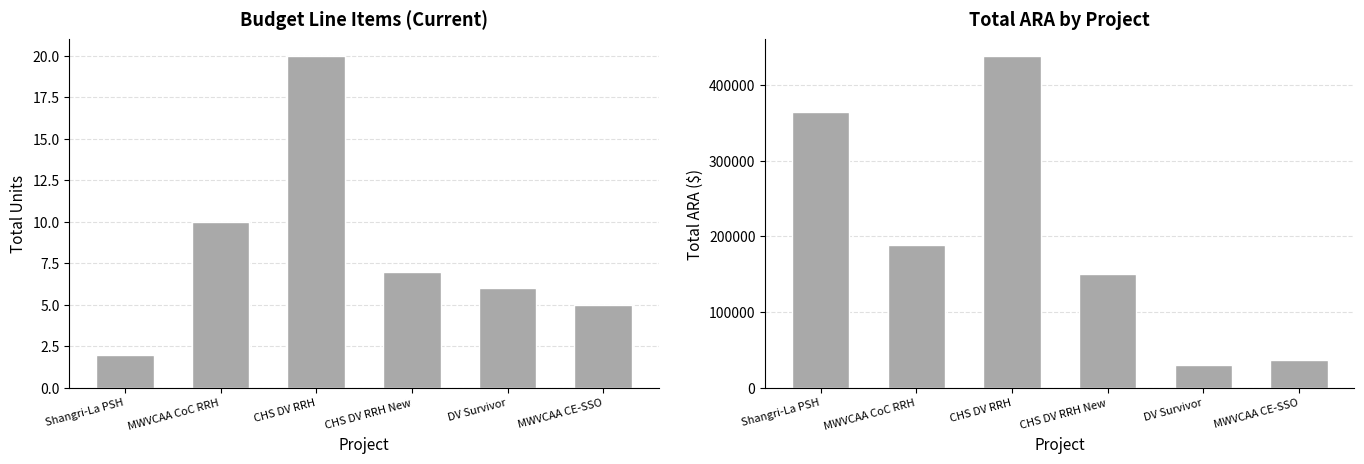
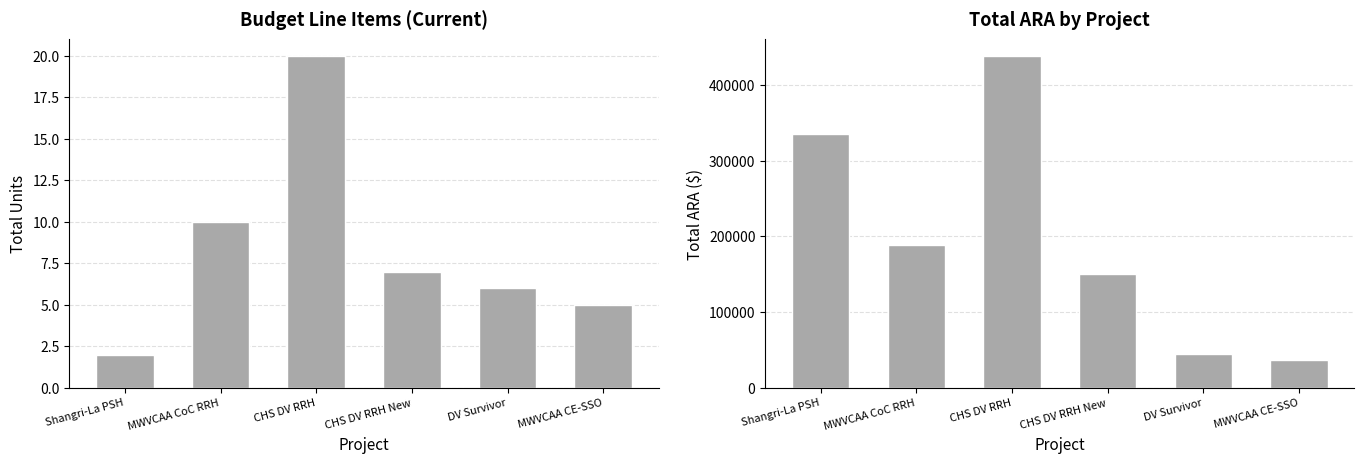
  {
    "Budget Line Items (Current)": {
      "Shangri-La PSH": 2.0,
      "MWVCAA CoC RRH": 10.0,
      "CHS DV RRH": 20.0,
      "CHS DV RRH New": 7.0,
      "DV Survivor": 6.0,
      "MWVCAA CE-SSO": 5.0
    },
    "Total ARA by Project": {
-     "Shangri-La PSH": 360000,
+     "Shangri-La PSH": 340000,
      "MWVCAA CoC RRH": 190000,
      "CHS DV RRH": 440000,
      "CHS DV RRH New": 150000,
-     "DV Survivor": 30000,
+     "DV Survivor": 50000,
      "MWVCAA CE-SSO": 40000
    }
  }
